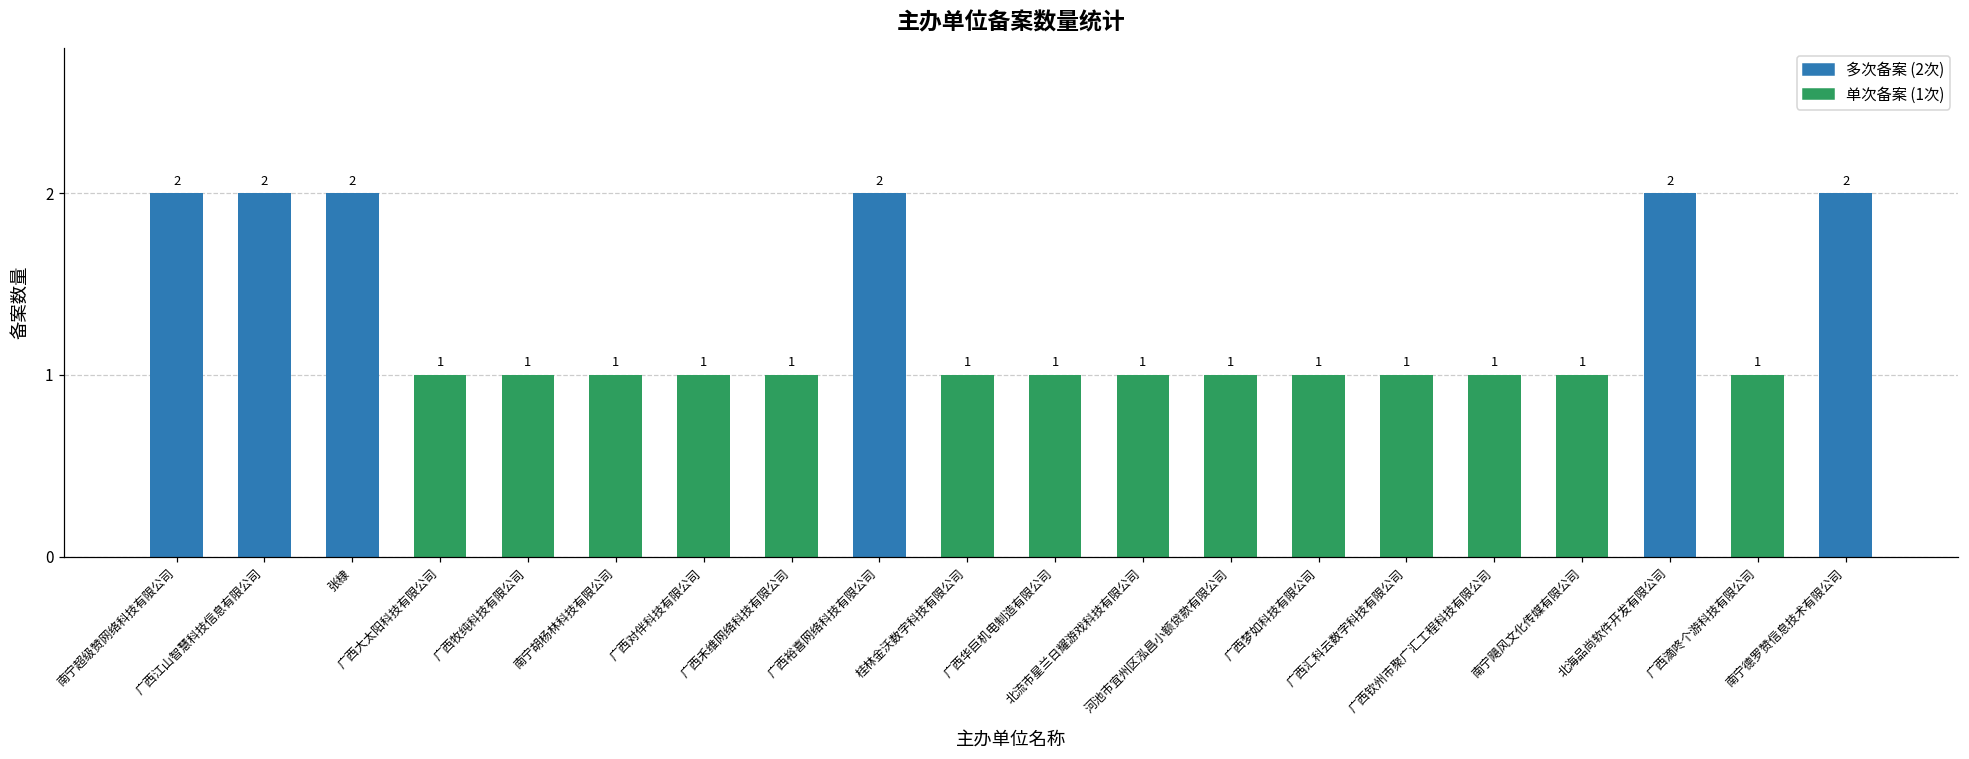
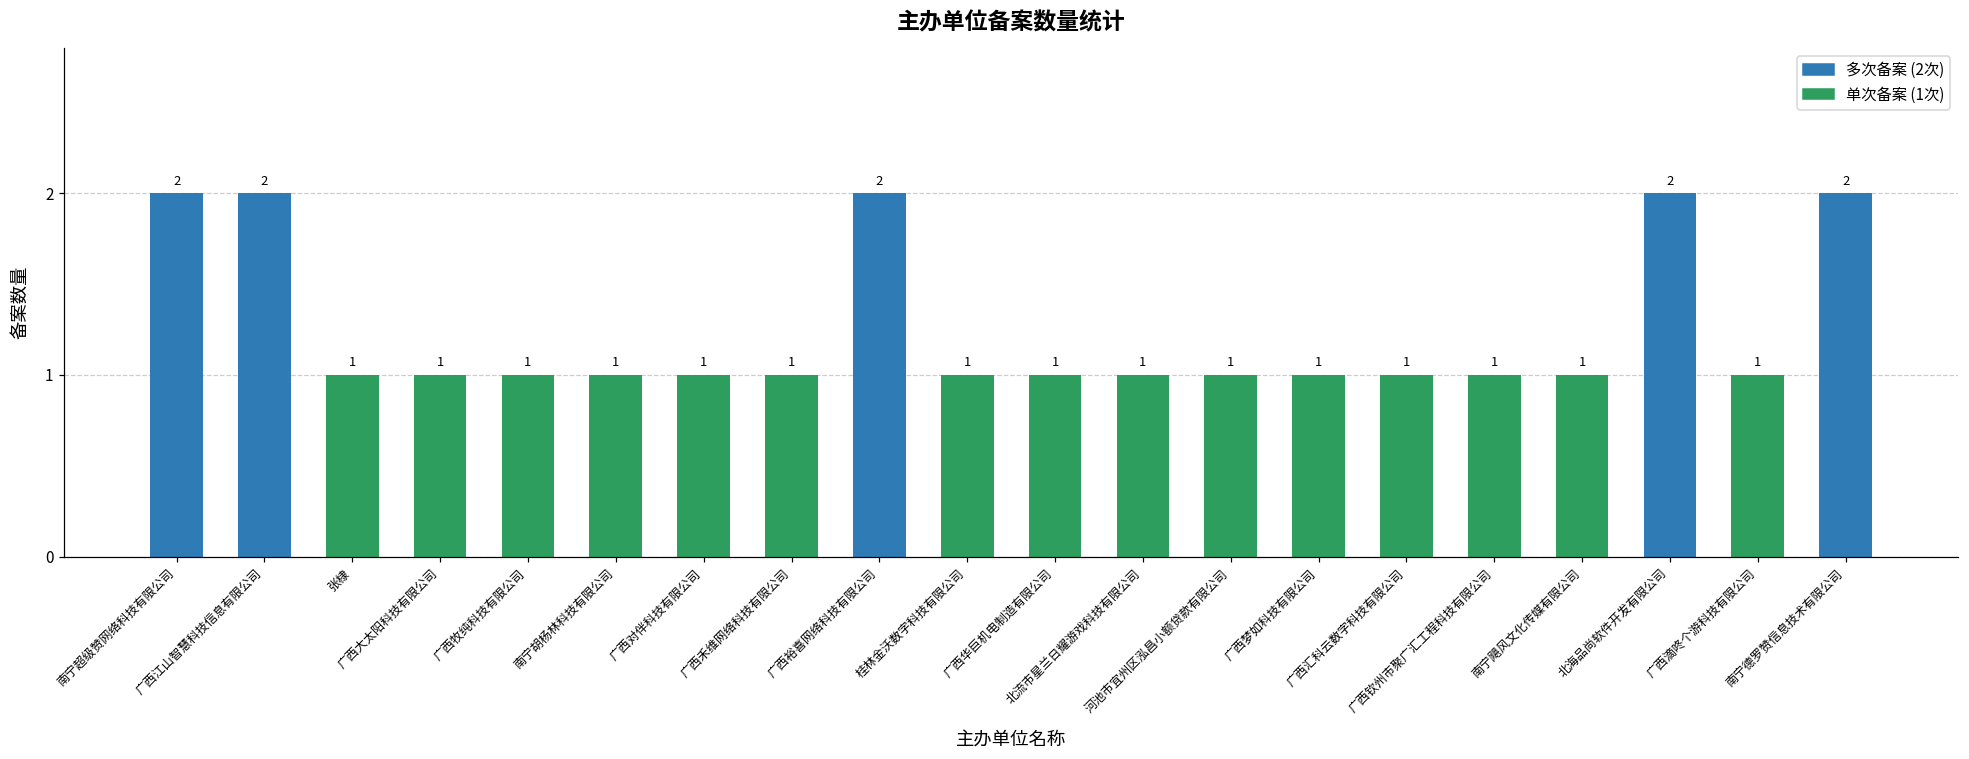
  {
    "南宁超级赞网络科技有限公司": 2,
    "广西江山智慧科技信息有限公司": 2,
-   "张棣": 2,
+   "张棣": 1,
    "广西大太阳科技有限公司": 1,
    "广西牧纯科技有限公司": 1,
    "南宁胡杨林科技有限公司": 1,
    "广西对伴科技有限公司": 1,
    "广西禾维网络科技有限公司": 1,
    "广西裕喜网络科技有限公司": 2,
    "桂林金沃数字科技有限公司": 1,
    "广西华巨机电制造有限公司": 1,
    "北流市星兰日耀游戏科技有限公司": 1,
    "河池市宜州区泓昌小额贷款有限公司": 1,
    "广西梦如科技有限公司": 1,
    "广西汇科云数字科技有限公司": 1,
    "广西钦州市聚广汇工程科技有限公司": 1,
    "南宁飓风文化传媒有限公司": 1,
    "北海品尚软件开发有限公司": 2,
    "广西滴咚个游科技有限公司": 1,
    "南宁德罗赞信息技术有限公司": 2
  }
